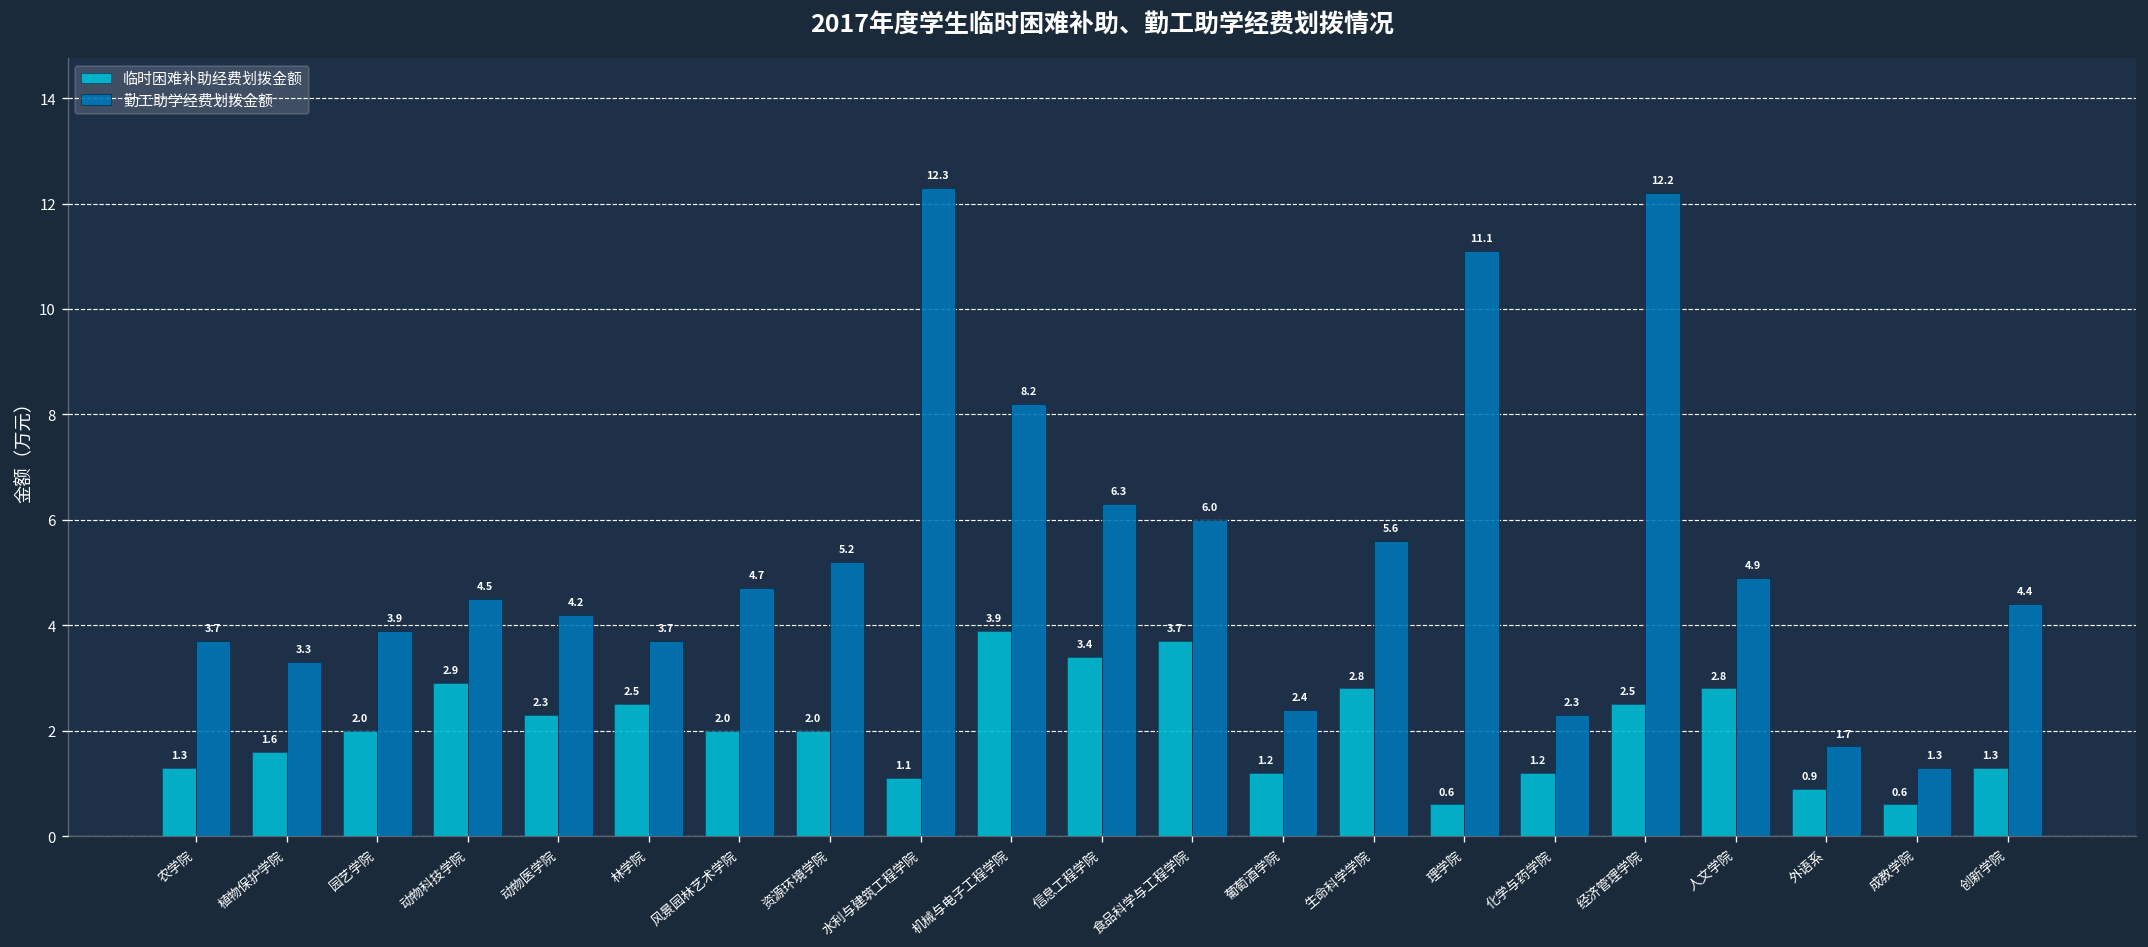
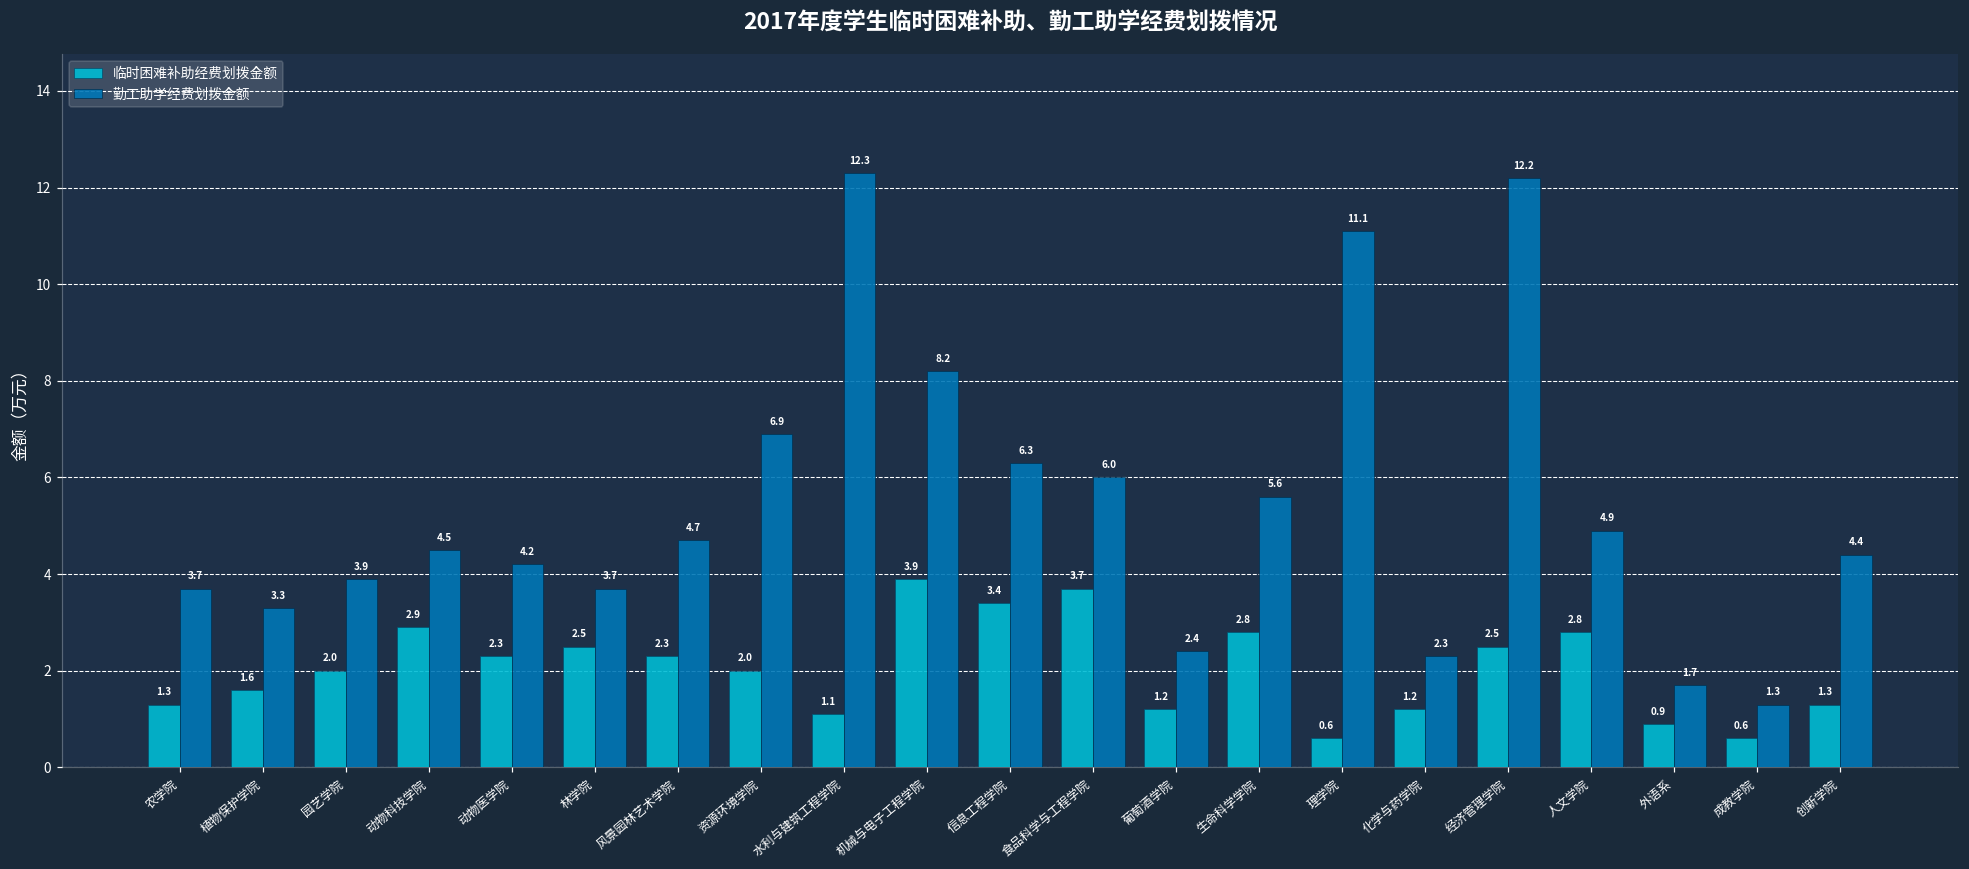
  {
    "临时困难补助经费划拨金额": {
      "农学院": 1.3,
      "植物保护学院": 1.6,
      "园艺学院": 2.0,
      "动物科技学院": 2.9,
      "动物医学院": 2.3,
      "林学院": 2.5,
-     "风景园林艺术学院": 2.0,
+     "风景园林艺术学院": 2.3,
      "资源环境学院": 2.0,
      "水利与建筑工程学院": 1.1,
      "机械与电子工程学院": 3.9,
      "信息工程学院": 3.4,
      "食品科学与工程学院": 3.7,
      "葡萄酒学院": 1.2,
      "生命科学学院": 2.8,
      "理学院": 0.6,
      "化学与药学院": 1.2,
      "经济管理学院": 2.5,
      "人文学院": 2.8,
      "外语系": 0.9,
      "成教学院": 0.6,
      "创新学院": 1.3
    },
    "勤工助学经费划拨金额": {
      "农学院": 3.7,
      "植物保护学院": 3.3,
      "园艺学院": 3.9,
      "动物科技学院": 4.5,
      "动物医学院": 4.2,
      "林学院": 3.7,
      "风景园林艺术学院": 4.7,
-     "资源环境学院": 5.2,
+     "资源环境学院": 6.9,
      "水利与建筑工程学院": 12.3,
      "机械与电子工程学院": 8.2,
      "信息工程学院": 6.3,
      "食品科学与工程学院": 6.0,
      "葡萄酒学院": 2.4,
      "生命科学学院": 5.6,
      "理学院": 11.1,
      "化学与药学院": 2.3,
      "经济管理学院": 12.2,
      "人文学院": 4.9,
      "外语系": 1.7,
      "成教学院": 1.3,
      "创新学院": 4.4
    }
  }
